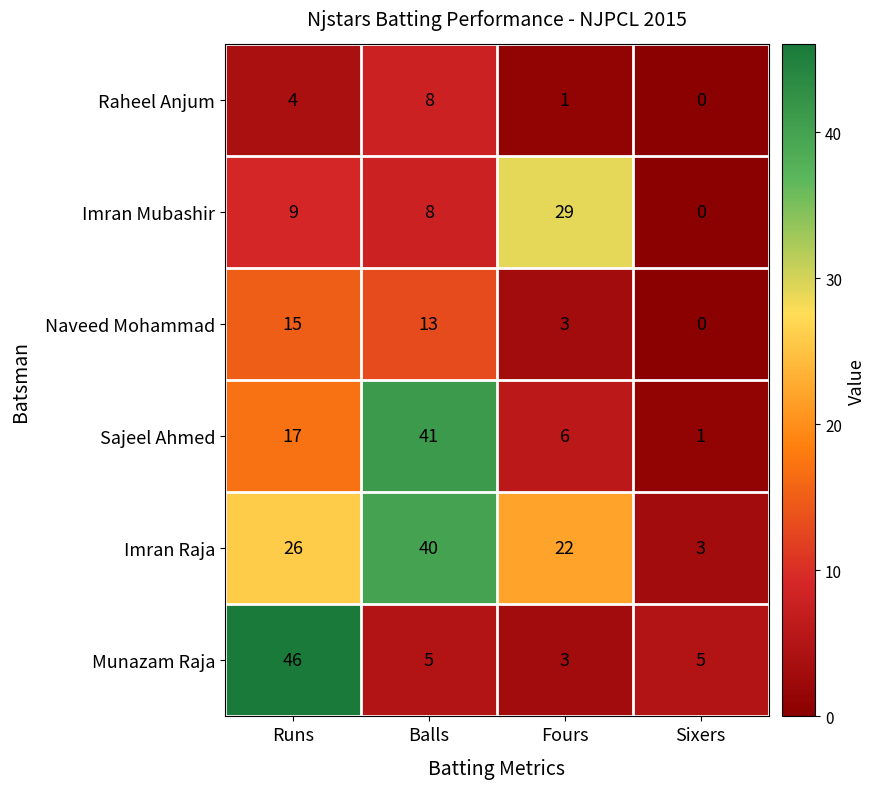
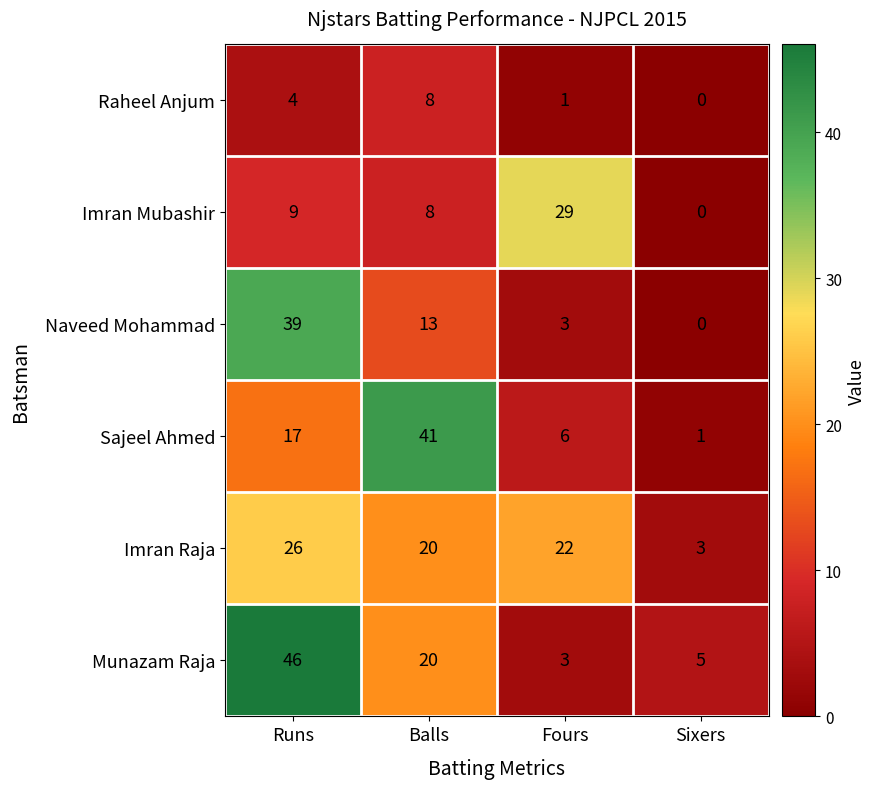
  {
    "Raheel Anjum": {
      "Runs": 4,
      "Balls": 8,
      "Fours": 1,
      "Sixers": 0
    },
    "Imran Mubashir": {
      "Runs": 9,
      "Balls": 8,
      "Fours": 29,
      "Sixers": 0
    },
    "Naveed Mohammad": {
-     "Runs": 15,
+     "Runs": 39,
      "Balls": 13,
      "Fours": 3,
      "Sixers": 0
    },
    "Sajeel Ahmed": {
      "Runs": 17,
      "Balls": 41,
      "Fours": 6,
      "Sixers": 1
    },
    "Imran Raja": {
      "Runs": 26,
-     "Balls": 40,
+     "Balls": 20,
      "Fours": 22,
      "Sixers": 3
    },
    "Munazam Raja": {
      "Runs": 46,
-     "Balls": 5,
+     "Balls": 20,
      "Fours": 3,
      "Sixers": 5
    }
  }
